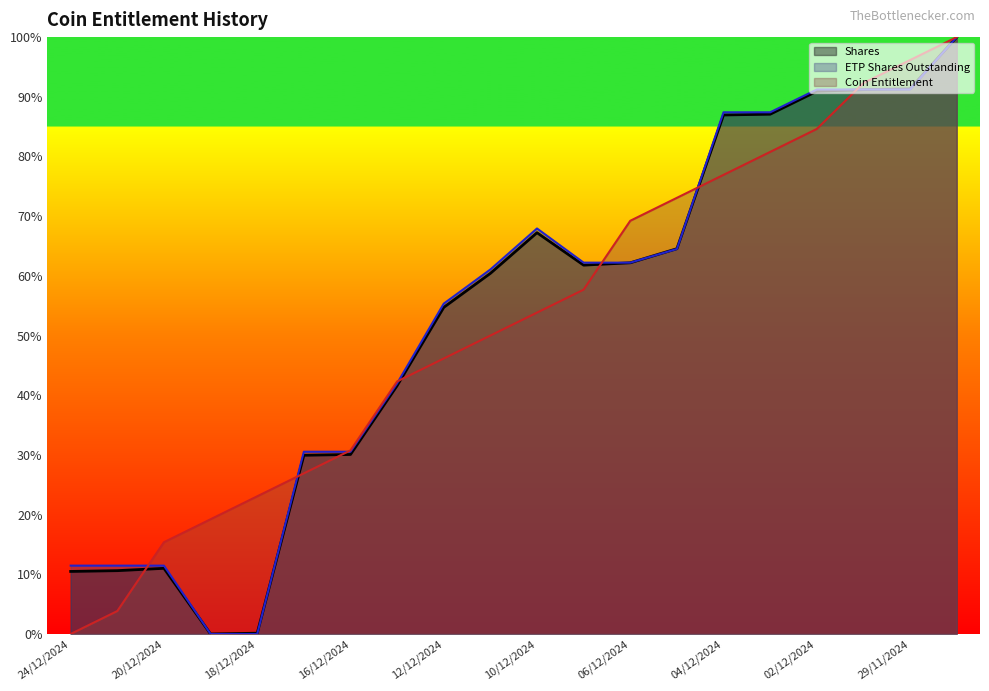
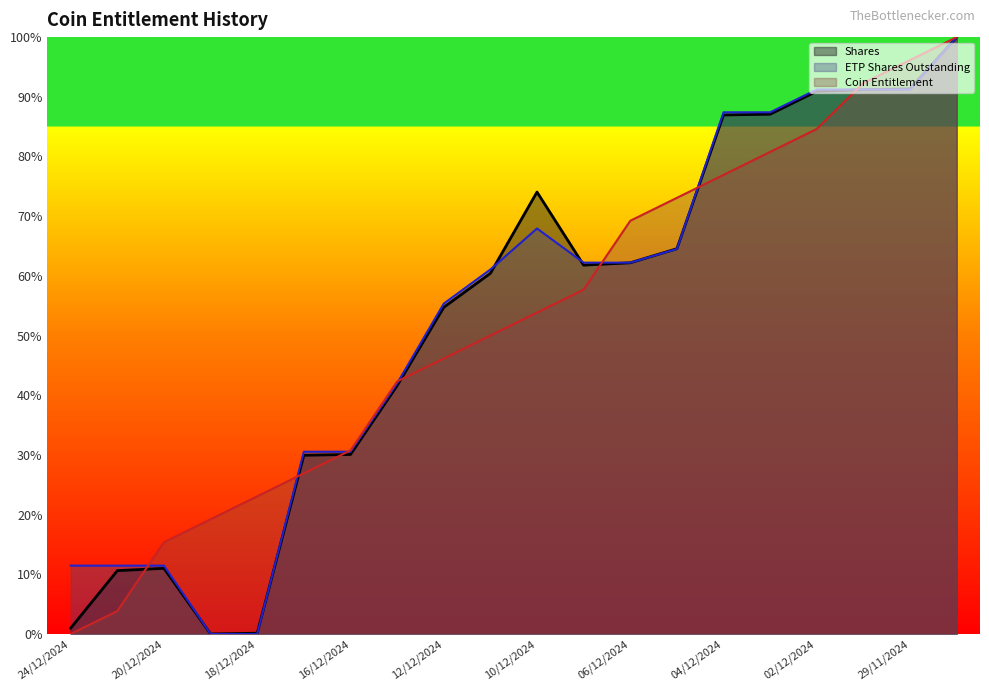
  {
    "Shares": {
-     "24/12/2024": "10%",
+     "24/12/2024": "1%",
      "20/12/2024": "11%",
      "16/12/2024": "30%",
      "12/12/2024": "55%",
-     "10/12/2024": "67%",
+     "10/12/2024": "74%",
      "04/12/2024": "87%"
    }
  }
